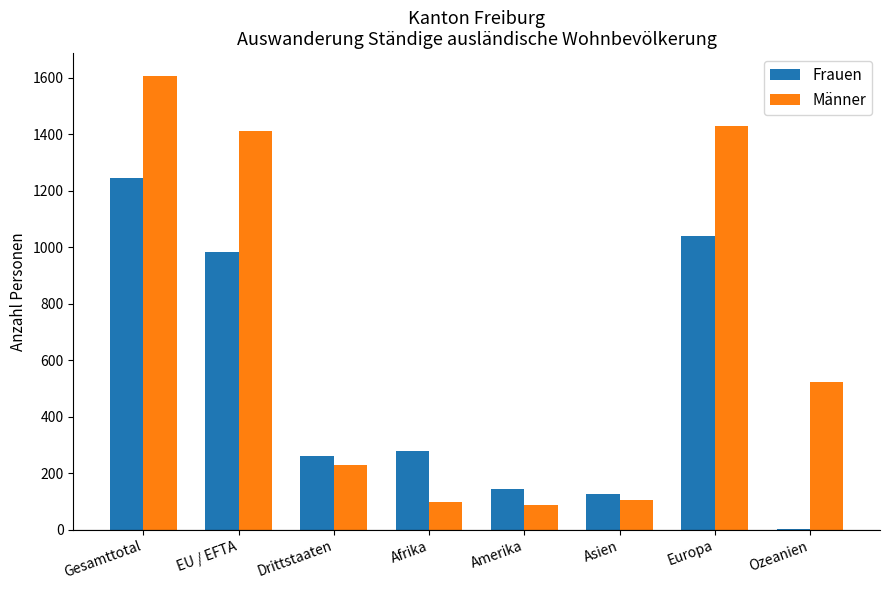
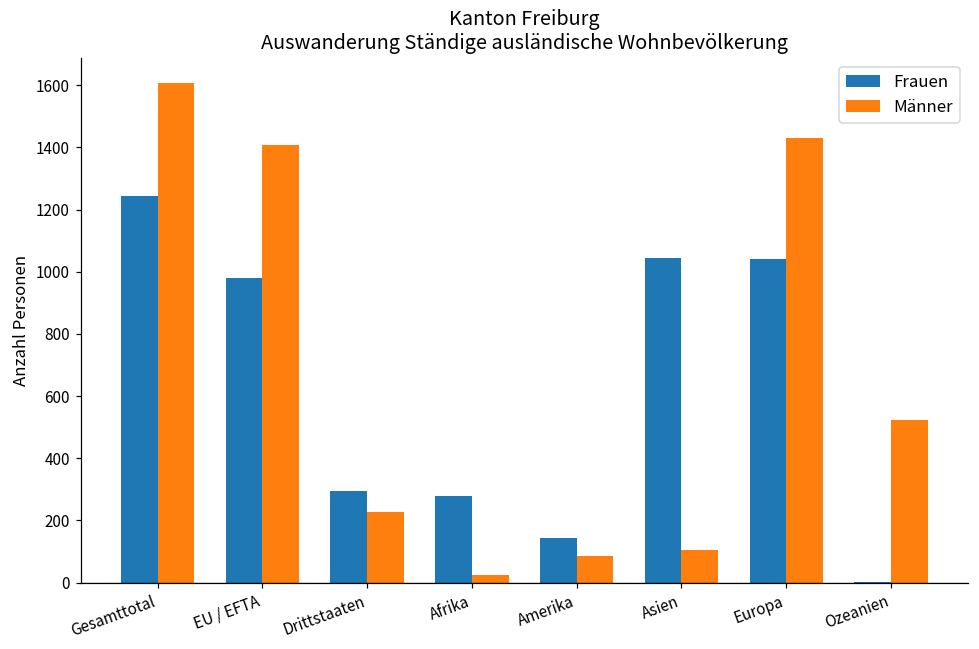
  {
    "Frauen": {
      "Gesamttotal": 1240,
      "EU / EFTA": 980,
-     "Drittstaaten": 260,
+     "Drittstaaten": 300,
      "Afrika": 280,
      "Amerika": 140,
-     "Asien": 130,
+     "Asien": 1050,
      "Europa": 1040
    },
    "Männer": {
      "Gesamttotal": 1610,
      "EU / EFTA": 1410,
      "Drittstaaten": 230,
-     "Afrika": 100,
+     "Afrika": 20,
      "Amerika": 90,
      "Asien": 100,
      "Europa": 1430,
      "Ozeanien": 520
    }
  }
